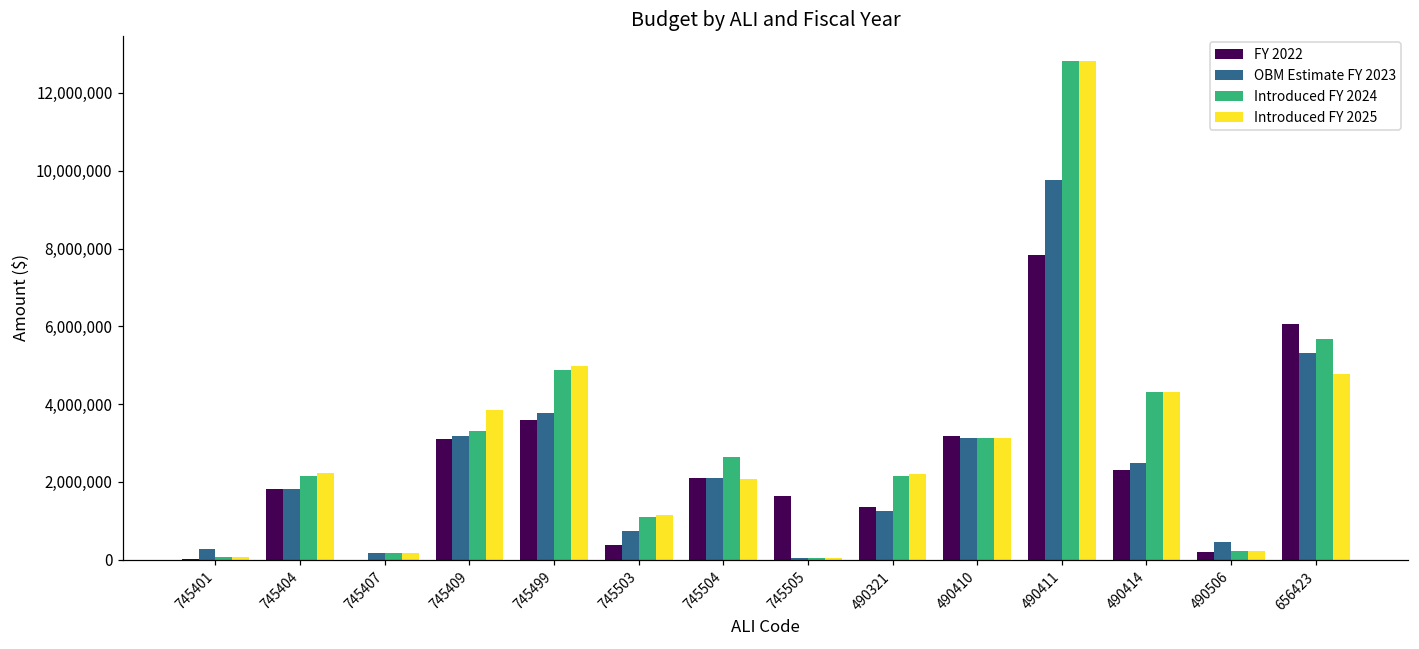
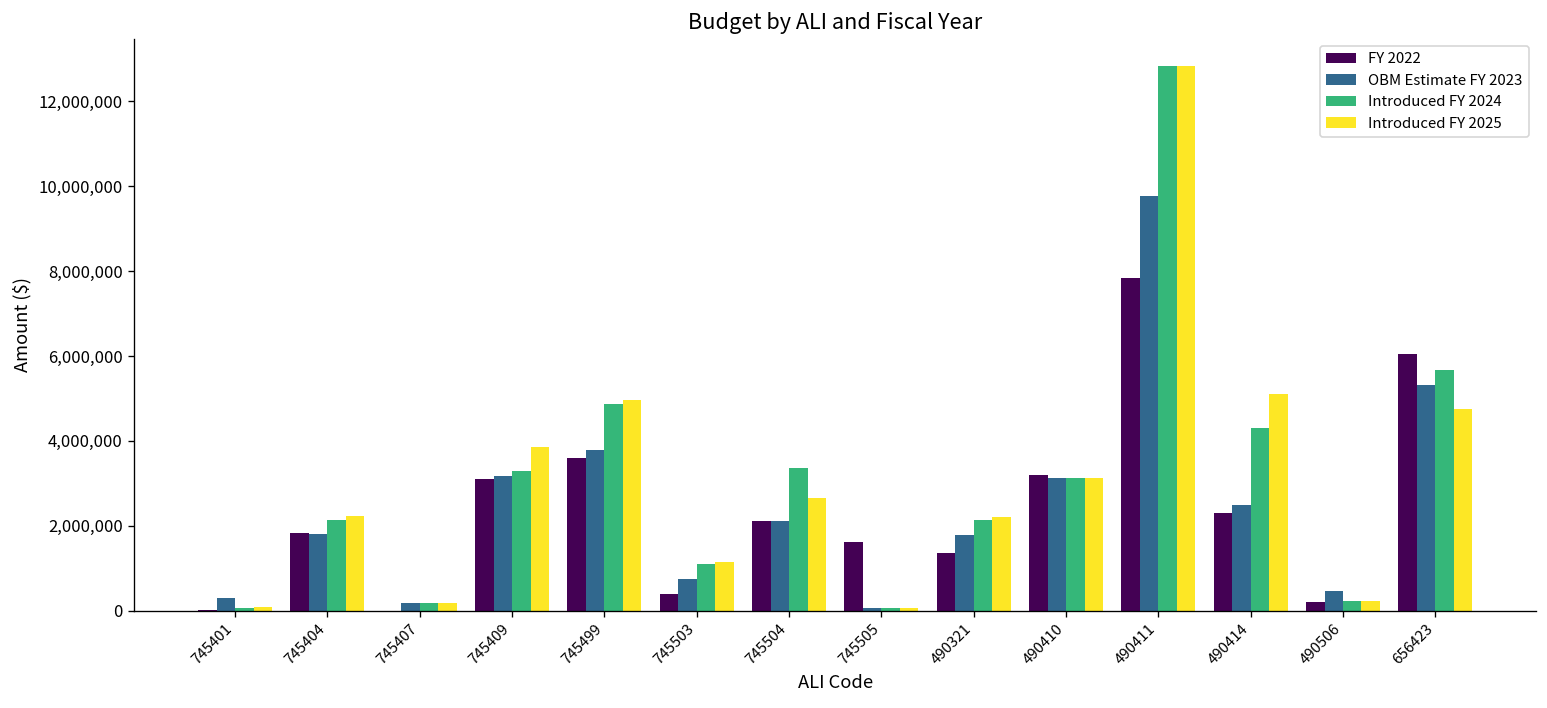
  {
    "FY 2022": {
      "745404": "1,800,000",
      "745407": "0",
      "745409": "3,100,000",
      "745499": "3,600,000",
      "745503": "400,000",
      "745504": "2,100,000",
      "745505": "1,600,000",
      "490321": "1,300,000",
      "490410": "3,200,000",
      "490411": "7,800,000",
      "490414": "2,300,000",
      "490506": "200,000",
      "656423": "6,000,000"
    },
    "OBM Estimate FY 2023": {
      "745401": "300,000",
      "745404": "1,800,000",
      "745407": "200,000",
      "745409": "3,200,000",
      "745499": "3,800,000",
      "745503": "800,000",
      "745504": "2,100,000",
-     "490321": "1,300,000",
+     "490321": "1,800,000",
      "490410": "3,100,000",
      "490411": "9,800,000",
      "490414": "2,500,000",
      "490506": "500,000",
      "656423": "5,300,000"
    },
    "Introduced FY 2024": {
      "745401": "100,000",
      "745404": "2,100,000",
      "745407": "200,000",
      "745409": "3,300,000",
      "745499": "4,900,000",
      "745503": "1,100,000",
-     "745504": "2,700,000",
+     "745504": "3,400,000",
      "490321": "2,100,000",
      "490410": "3,100,000",
      "490411": "12,800,000",
      "490414": "4,300,000",
      "490506": "200,000",
      "656423": "5,700,000"
    },
    "Introduced FY 2025": {
      "745401": "100,000",
      "745404": "2,200,000",
      "745407": "200,000",
      "745409": "3,800,000",
      "745499": "5,000,000",
      "745503": "1,200,000",
-     "745504": "2,100,000",
+     "745504": "2,700,000",
      "490321": "2,200,000",
      "490410": "3,100,000",
      "490411": "12,800,000",
-     "490414": "4,300,000",
+     "490414": "5,100,000",
      "490506": "200,000",
      "656423": "4,800,000"
    }
  }
